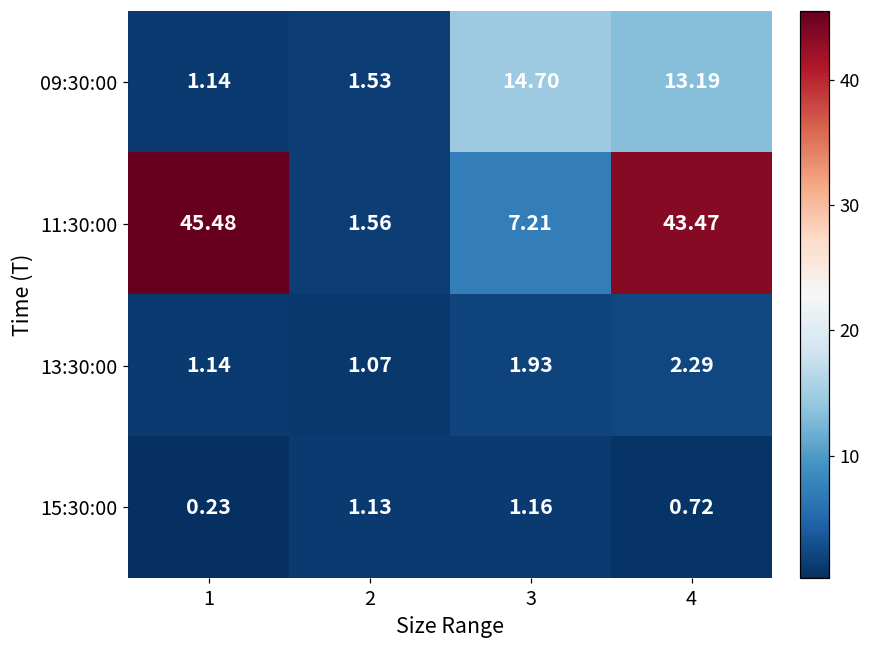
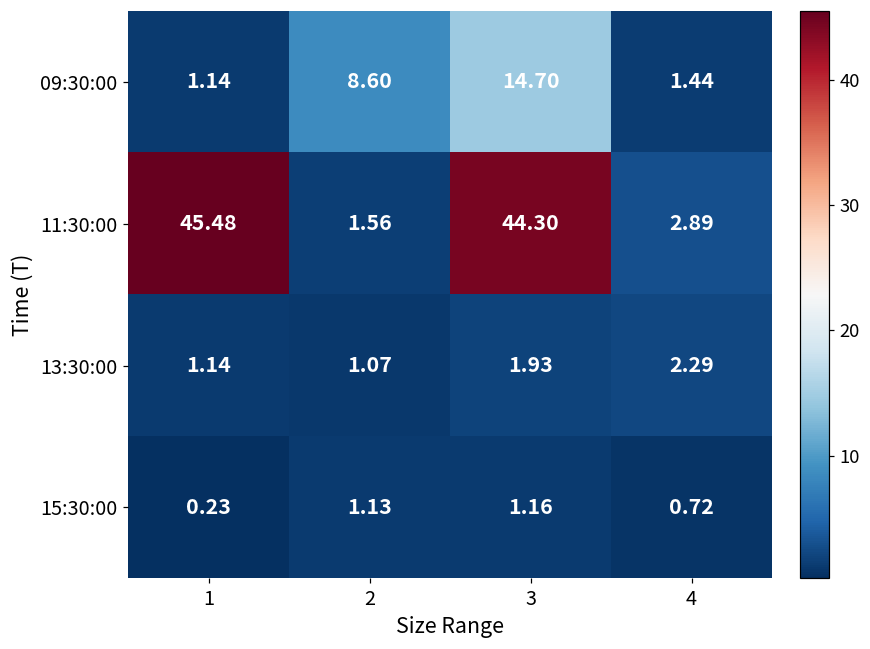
  {
    "09:30:00": {
      "1": 1.14,
-     "2": 1.53,
+     "2": 8.60,
      "3": 14.70,
-     "4": 13.19
+     "4": 1.44
    },
    "11:30:00": {
      "1": 45.48,
      "2": 1.56,
-     "3": 7.21,
-     "4": 43.47
+     "3": 44.30,
+     "4": 2.89
    },
    "13:30:00": {
      "1": 1.14,
      "2": 1.07,
      "3": 1.93,
      "4": 2.29
    },
    "15:30:00": {
      "1": 0.23,
      "2": 1.13,
      "3": 1.16,
      "4": 0.72
    }
  }
